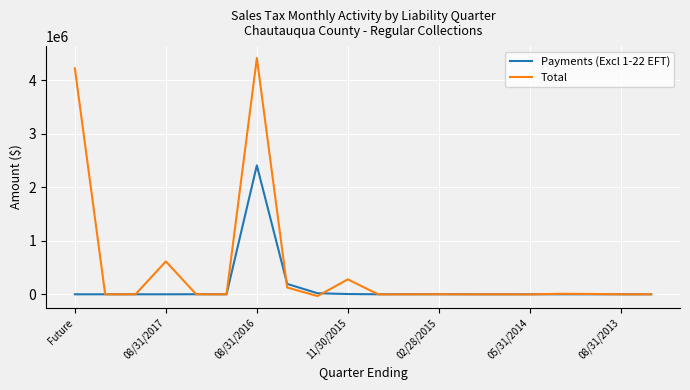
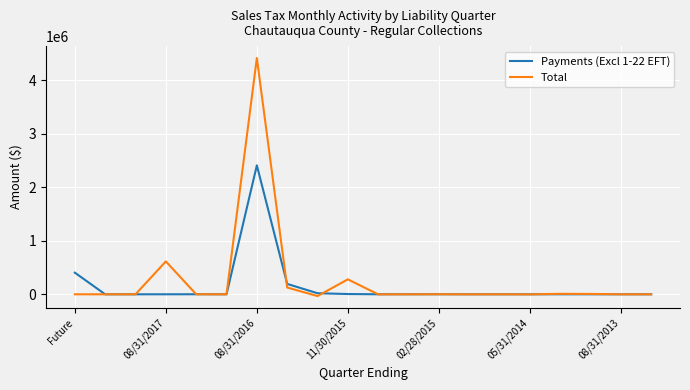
  {
    "Payments (Excl 1-22 EFT)": {
-     "Future": 0,
+     "Future": 400000,
      "08/31/2017": 0,
      "08/31/2016": 2400000,
      "11/30/2015": 0
    },
    "Total": {
-     "Future": 4200000,
+     "Future": 0,
      "08/31/2017": 600000,
      "08/31/2016": 4400000,
      "11/30/2015": 300000
    }
  }
